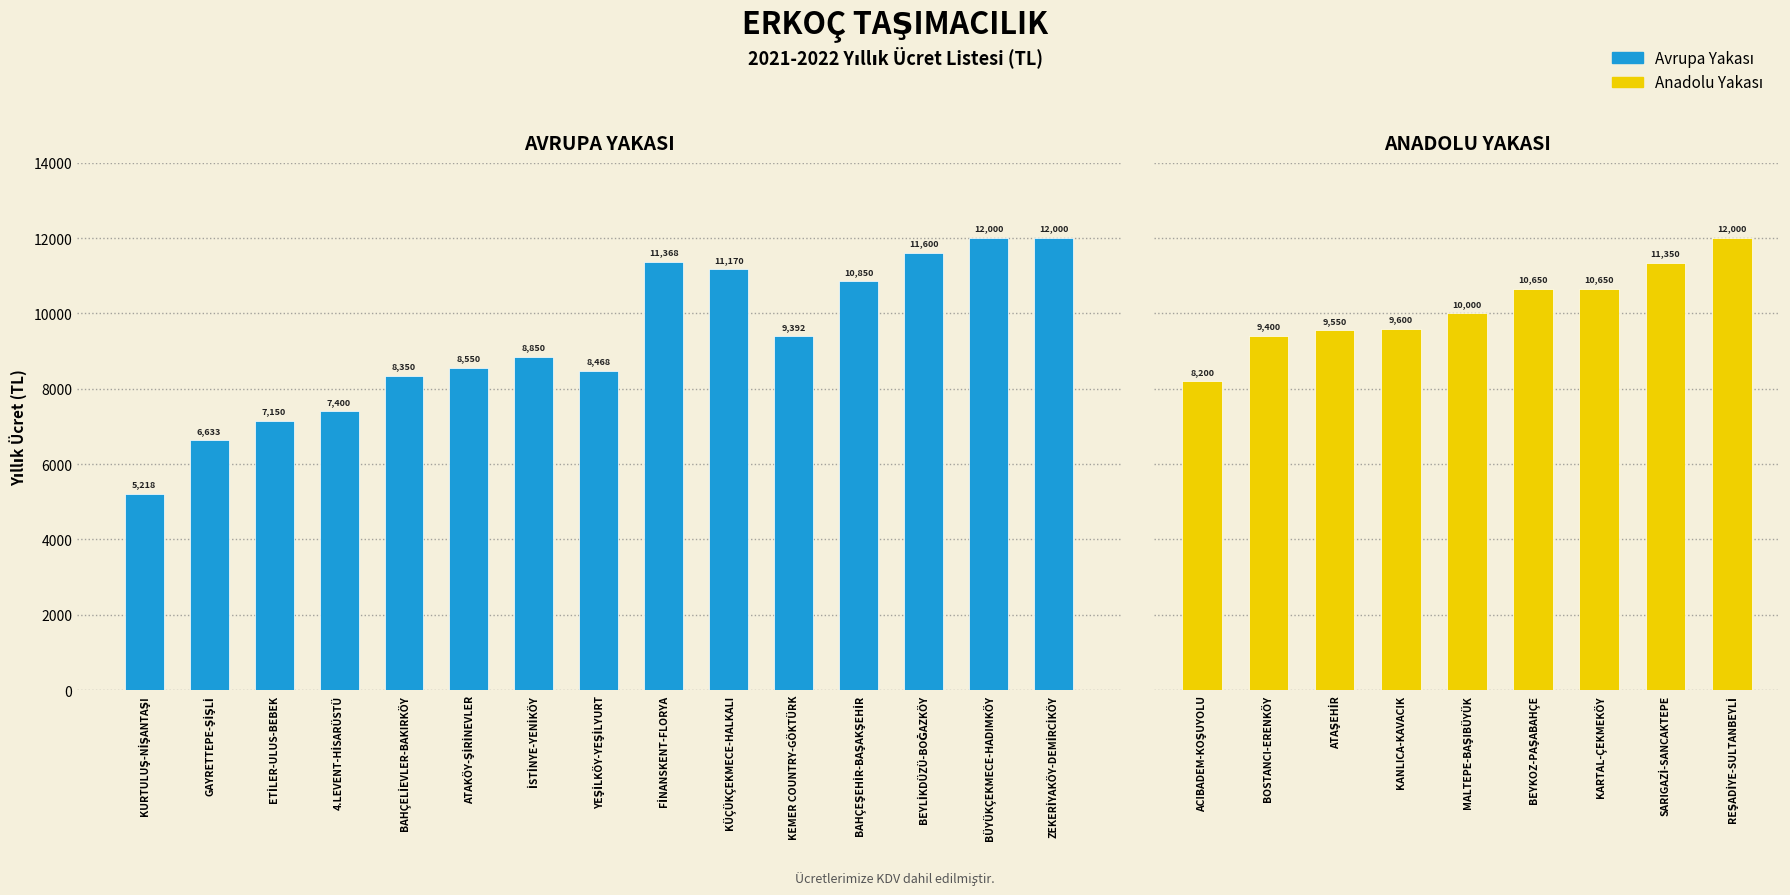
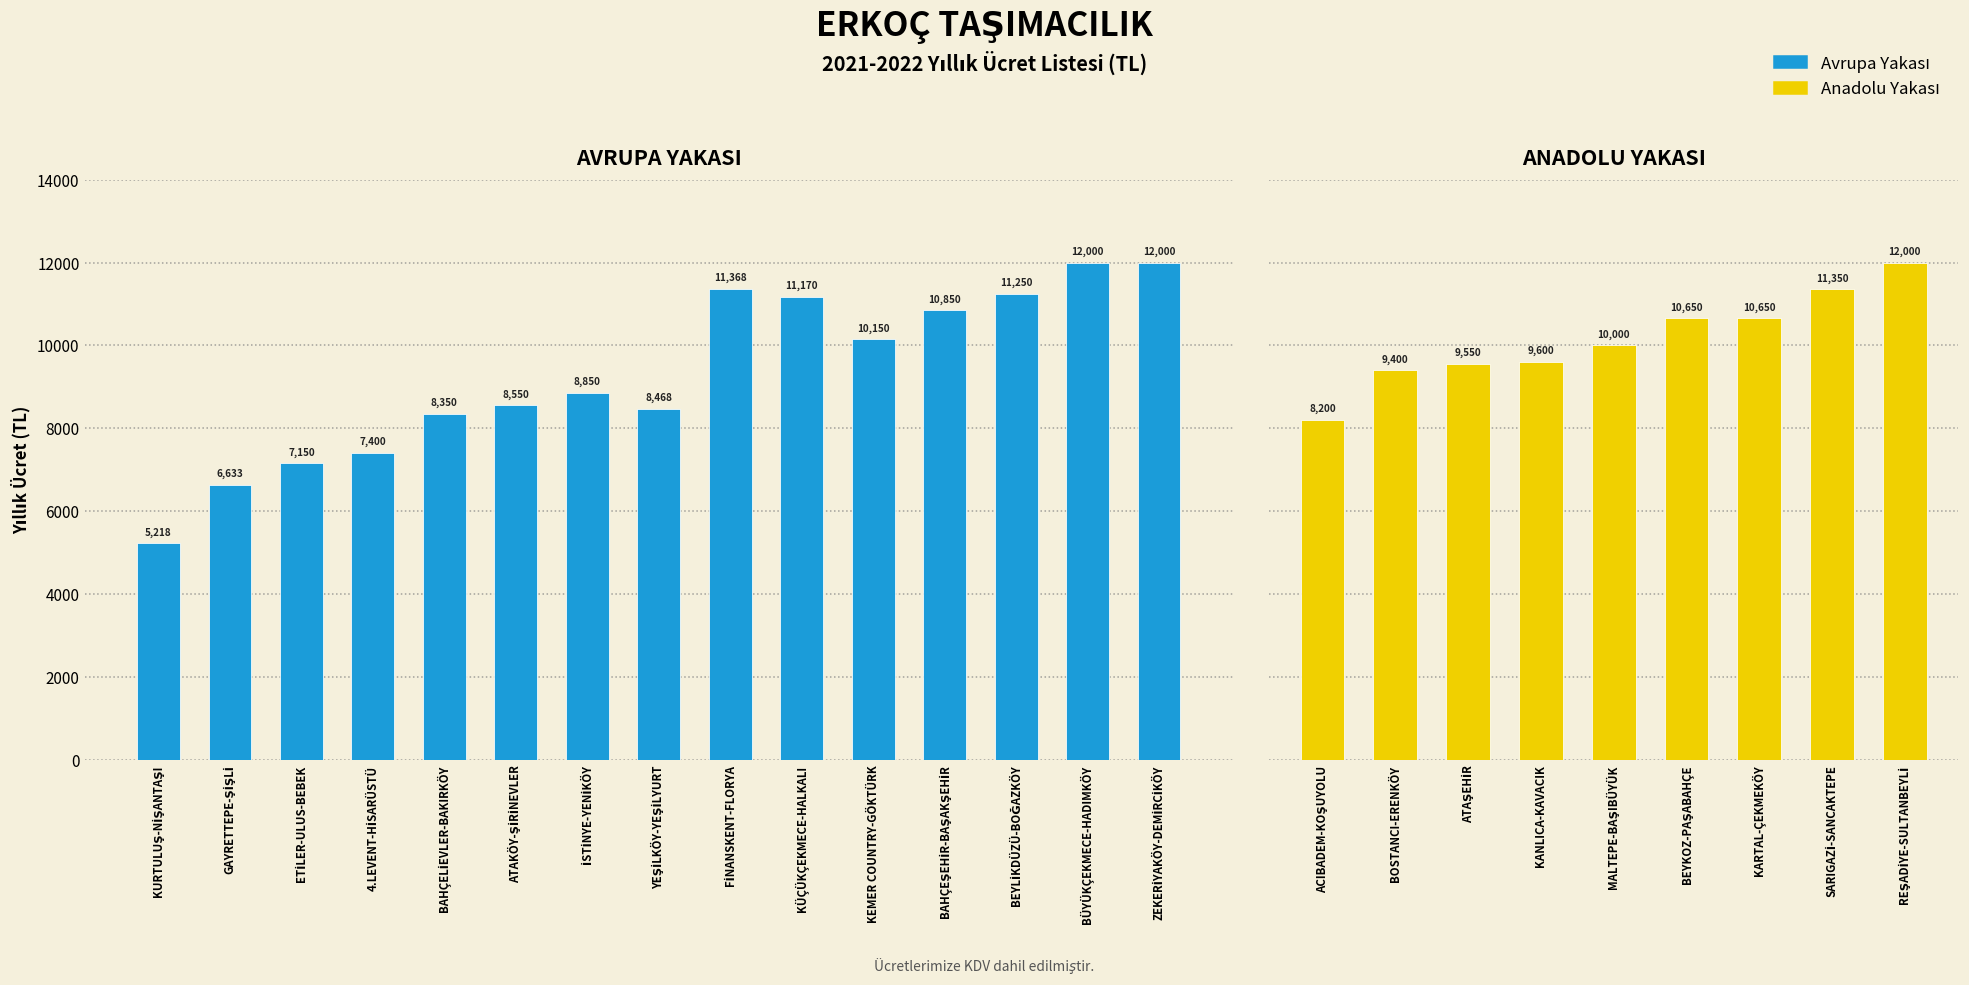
  {
    "AVRUPA YAKASI": {
      "KURTULUŞ-NİŞANTAŞI": "5,218",
      "GAYRETTEPE-ŞİŞLİ": "6,633",
      "ETİLER-ULUS-BEBEK": "7,150",
      "4.LEVENT-HİSARÜSTÜ": "7,400",
      "BAHÇELİEVLER-BAKIRKÖY": "8,350",
      "ATAKÖY-ŞİRİNEVLER": "8,550",
      "İSTİNYE-YENİKÖY": "8,850",
      "YEŞİLKÖY-YEŞİLYURT": "8,468",
      "FİNANSKENT-FLORYA": "11,368",
      "KÜÇÜKÇEKMECE-HALKALI": "11,170",
-     "KEMER COUNTRY-GÖKTÜRK": "9,392",
+     "KEMER COUNTRY-GÖKTÜRK": "10,150",
      "BAHÇEŞEHİR-BAŞAKŞEHİR": "10,850",
-     "BEYLİKDÜZÜ-BOĞAZKÖY": "11,600",
+     "BEYLİKDÜZÜ-BOĞAZKÖY": "11,250",
      "BÜYÜKÇEKMECE-HADIMKÖY": "12,000",
      "ZEKERİYAKÖY-DEMİRCİKÖY": "12,000"
    },
    "ANADOLU YAKASI": {
      "ACIBADEM-KOŞUYOLU": "8,200",
      "BOSTANCI-ERENKÖY": "9,400",
      "ATAŞEHİR": "9,550",
      "KANLICA-KAVACIK": "9,600",
      "MALTEPE-BAŞIBÜYÜK": "10,000",
      "BEYKOZ-PAŞABAHÇE": "10,650",
      "KARTAL-ÇEKMEKÖY": "10,650",
      "SARIGAZİ-SANCAKTEPE": "11,350",
      "REŞADİYE-SULTANBEYLİ": "12,000"
    }
  }
